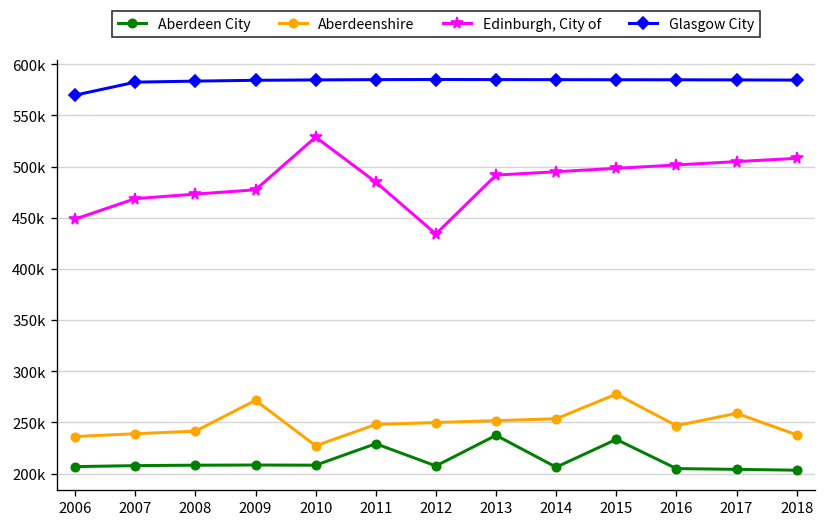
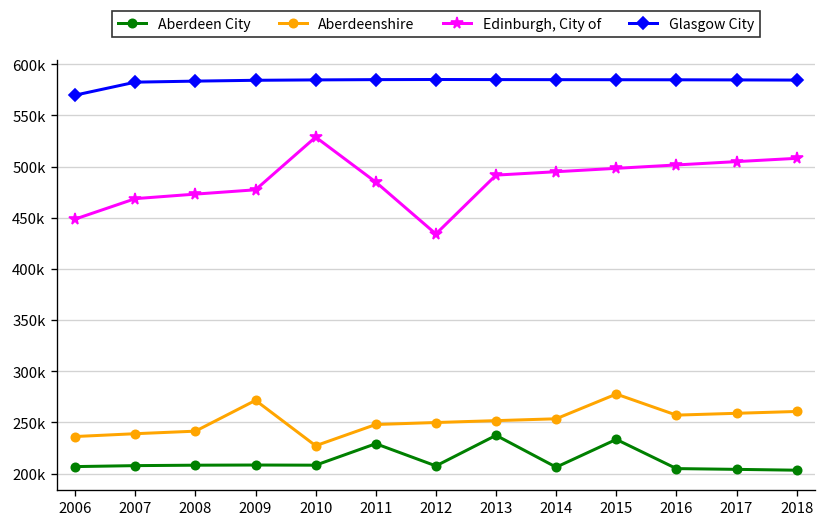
  {
    "Aberdeen City": {
      "2006": 210000,
      "2007": 210000,
      "2008": 210000,
      "2009": 210000,
      "2010": 210000,
      "2011": 230000,
      "2012": 210000,
      "2013": 240000,
      "2014": 210000,
      "2015": 230000,
      "2016": 200000,
      "2017": 200000,
      "2018": 200000
    },
    "Aberdeenshire": {
      "2006": 240000,
      "2007": 240000,
      "2008": 240000,
      "2009": 270000,
      "2010": 230000,
      "2011": 250000,
      "2012": 250000,
      "2013": 250000,
      "2014": 250000,
      "2015": 280000,
-     "2016": 250000,
+     "2016": 260000,
      "2017": 260000,
-     "2018": 240000
+     "2018": 260000
    },
    "Edinburgh, City of": {
      "2006": 450000,
      "2007": 470000,
      "2008": 470000,
      "2009": 480000,
      "2010": 530000,
      "2011": 480000,
      "2012": 430000,
      "2013": 490000,
      "2014": 490000,
      "2015": 500000,
      "2016": 500000,
      "2017": 500000,
      "2018": 510000
    },
    "Glasgow City": {
      "2006": 570000,
      "2007": 580000,
      "2008": 580000,
      "2009": 580000,
      "2010": 580000,
      "2011": 580000,
      "2012": 590000,
      "2013": 580000,
      "2014": 580000,
      "2015": 580000,
      "2016": 580000,
      "2017": 580000,
      "2018": 580000
    }
  }
